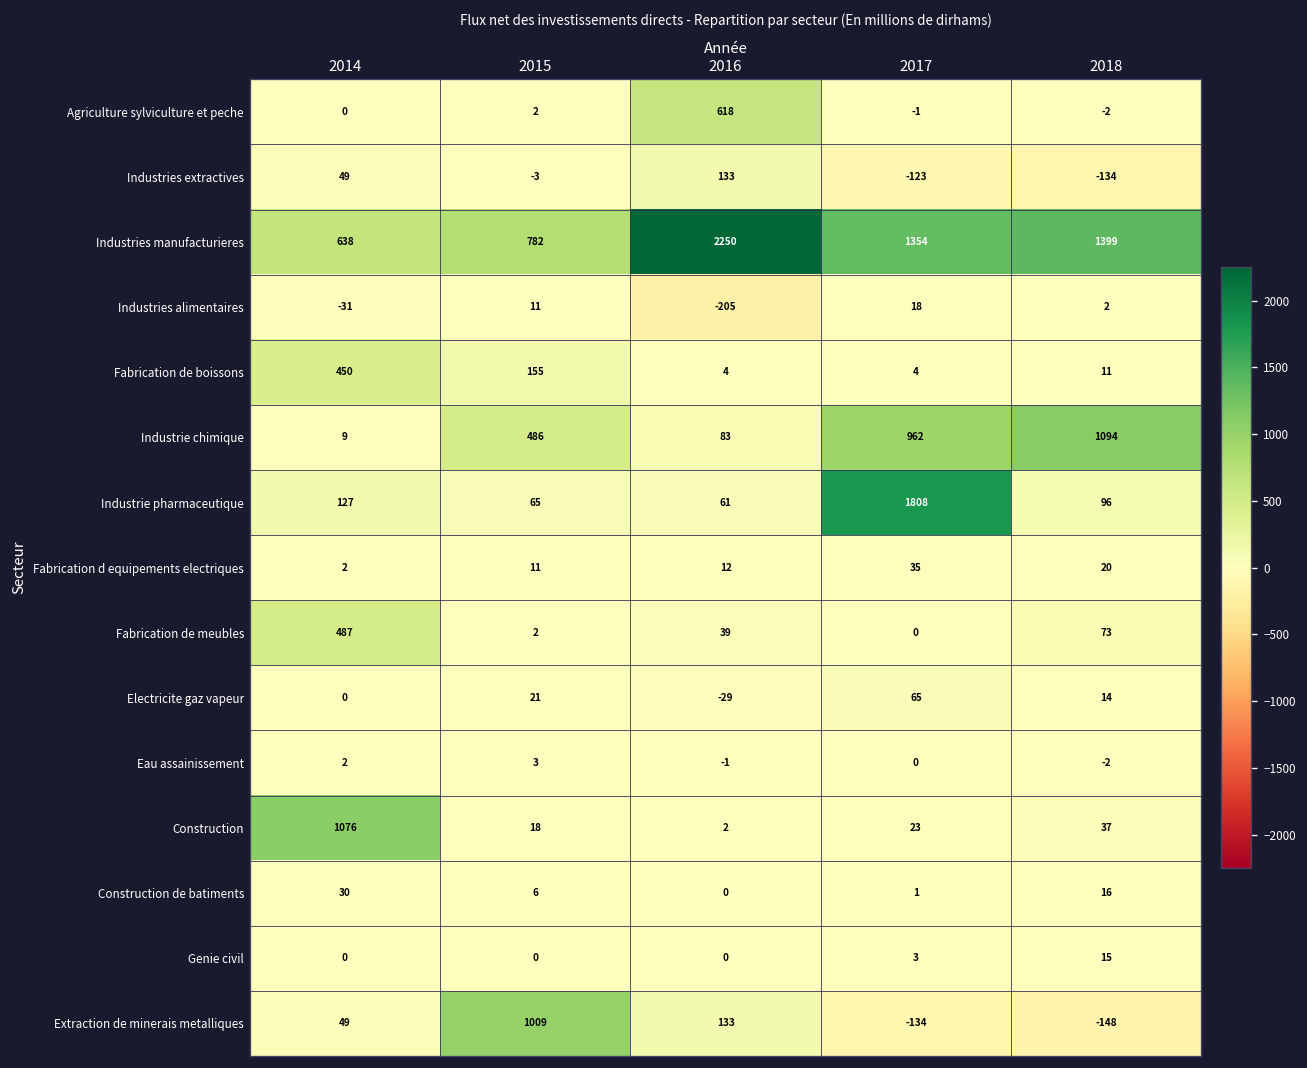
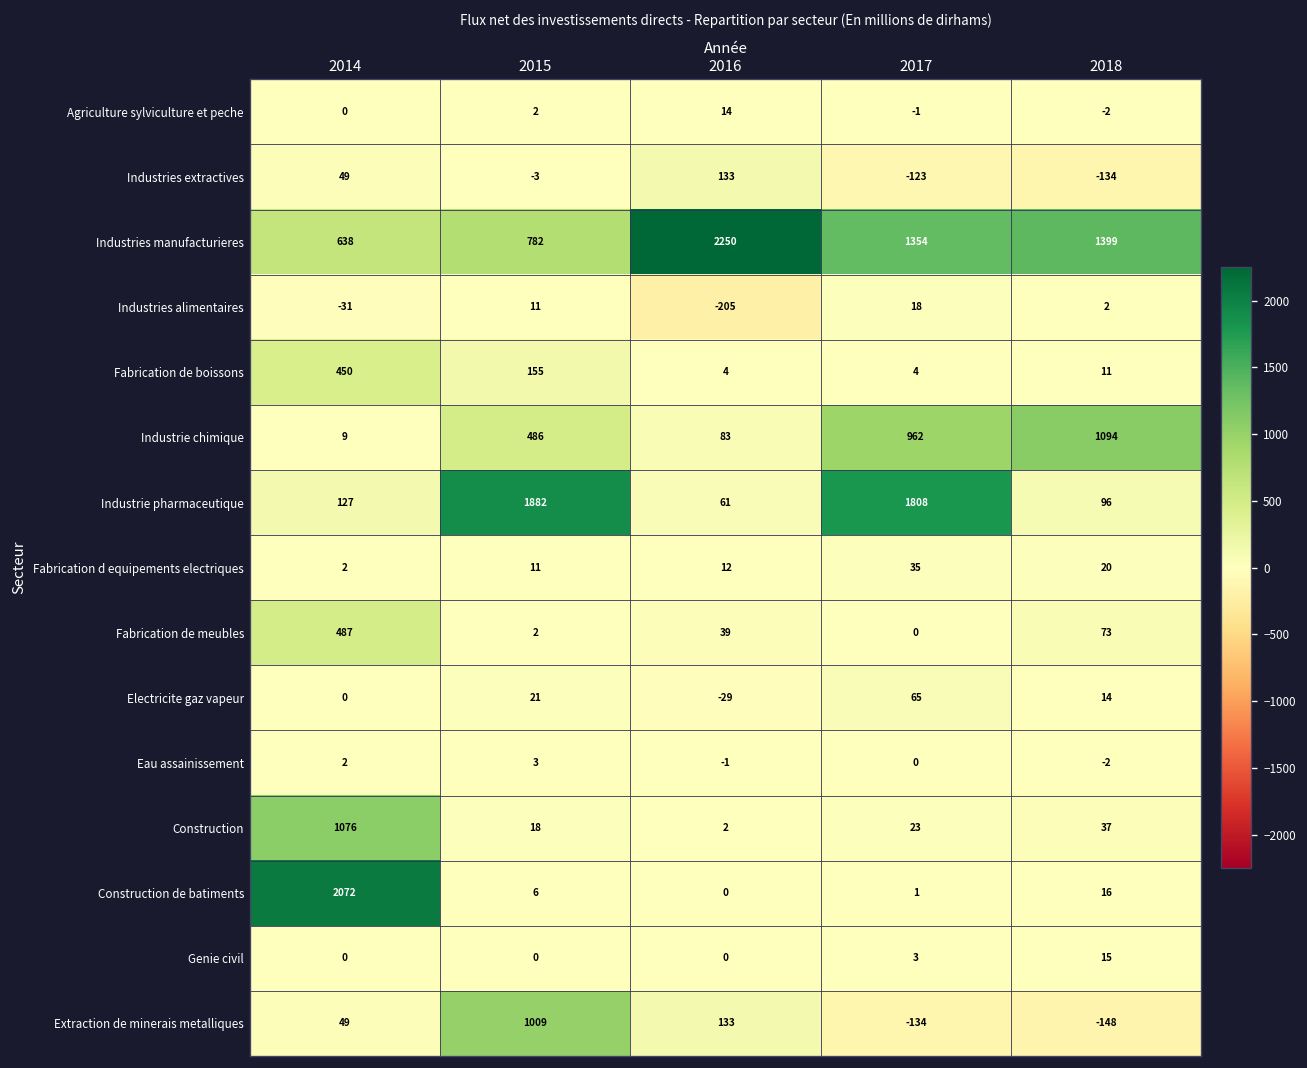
  {
    "Agriculture sylviculture et peche": {
      "2014": 0,
      "2015": 2,
-     "2016": 618,
+     "2016": 14,
      "2017": -1,
      "2018": -2
    },
    "Industries extractives": {
      "2014": 49,
      "2015": -3,
      "2016": 133,
      "2017": -123,
      "2018": -134
    },
    "Industries manufacturieres": {
      "2014": 638,
      "2015": 782,
      "2016": 2250,
      "2017": 1354,
      "2018": 1399
    },
    "Industries alimentaires": {
      "2014": -31,
      "2015": 11,
      "2016": -205,
      "2017": 18,
      "2018": 2
    },
    "Fabrication de boissons": {
      "2014": 450,
      "2015": 155,
      "2016": 4,
      "2017": 4,
      "2018": 11
    },
    "Industrie chimique": {
      "2014": 9,
      "2015": 486,
      "2016": 83,
      "2017": 962,
      "2018": 1094
    },
    "Industrie pharmaceutique": {
      "2014": 127,
-     "2015": 65,
+     "2015": 1882,
      "2016": 61,
      "2017": 1808,
      "2018": 96
    },
    "Fabrication d equipements electriques": {
      "2014": 2,
      "2015": 11,
      "2016": 12,
      "2017": 35,
      "2018": 20
    },
    "Fabrication de meubles": {
      "2014": 487,
      "2015": 2,
      "2016": 39,
      "2017": 0,
      "2018": 73
    },
    "Electricite gaz vapeur": {
      "2014": 0,
      "2015": 21,
      "2016": -29,
      "2017": 65,
      "2018": 14
    },
    "Eau assainissement": {
      "2014": 2,
      "2015": 3,
      "2016": -1,
      "2017": 0,
      "2018": -2
    },
    "Construction": {
      "2014": 1076,
      "2015": 18,
      "2016": 2,
      "2017": 23,
      "2018": 37
    },
    "Construction de batiments": {
-     "2014": 30,
+     "2014": 2072,
      "2015": 6,
      "2016": 0,
      "2017": 1,
      "2018": 16
    },
    "Genie civil": {
      "2014": 0,
      "2015": 0,
      "2016": 0,
      "2017": 3,
      "2018": 15
    },
    "Extraction de minerais metalliques": {
      "2014": 49,
      "2015": 1009,
      "2016": 133,
      "2017": -134,
      "2018": -148
    }
  }
